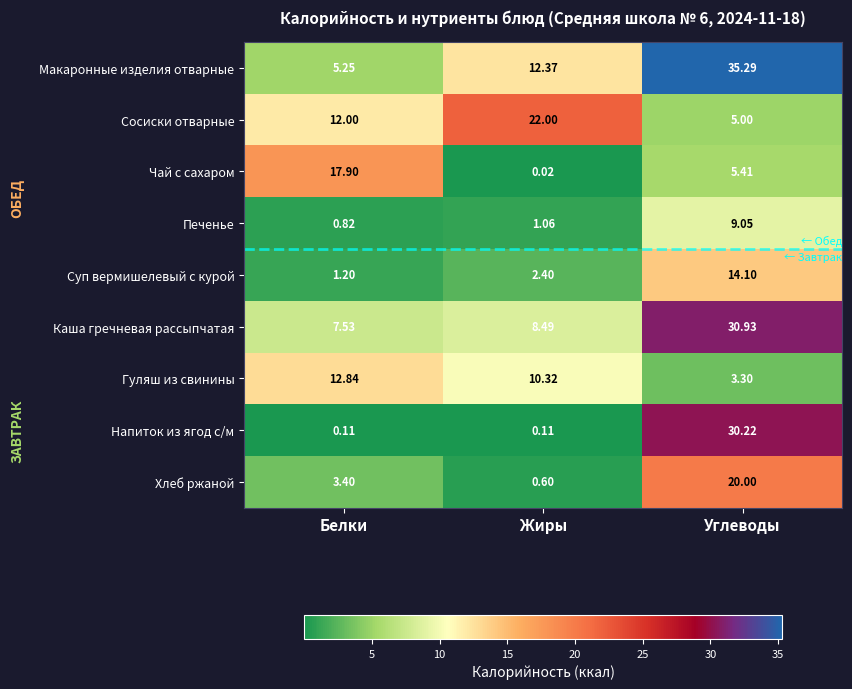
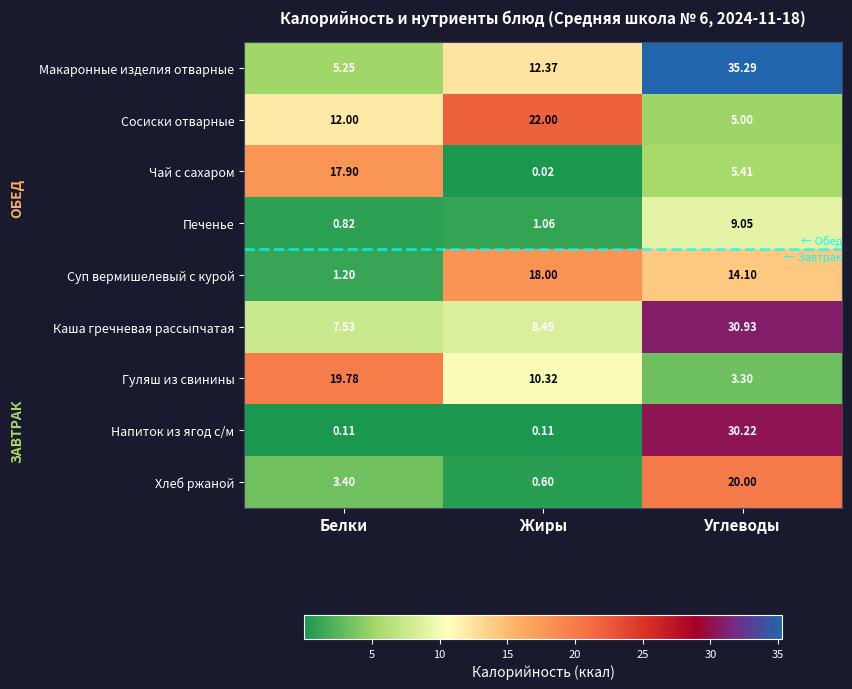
  {
    "Макаронные изделия отварные": {
      "Белки": 5.25,
      "Жиры": 12.37,
      "Углеводы": 35.29
    },
    "Сосиски отварные": {
      "Белки": 12.00,
      "Жиры": 22.00,
      "Углеводы": 5.00
    },
    "Чай с сахаром": {
      "Белки": 17.90,
      "Жиры": 0.02,
      "Углеводы": 5.41
    },
    "Печенье": {
      "Белки": 0.82,
      "Жиры": 1.06
    },
    "Суп вермишелевый с курой": {
      "Белки": 1.20,
-     "Жиры": 2.40
+     "Жиры": 18.00
    },
    "Каша гречневая рассыпчатая": {
      "Белки": 7.53,
      "Жиры": 8.49,
      "Углеводы": 30.93
    },
    "Гуляш из свинины": {
-     "Белки": 12.84,
+     "Белки": 19.78,
      "Жиры": 10.32,
      "Углеводы": 3.30
    },
    "Напиток из ягод с/м": {
      "Белки": 0.11,
      "Жиры": 0.11,
      "Углеводы": 30.22
    },
    "Хлеб ржаной": {
      "Белки": 3.40,
      "Жиры": 0.60,
      "Углеводы": 20.00
    }
  }
